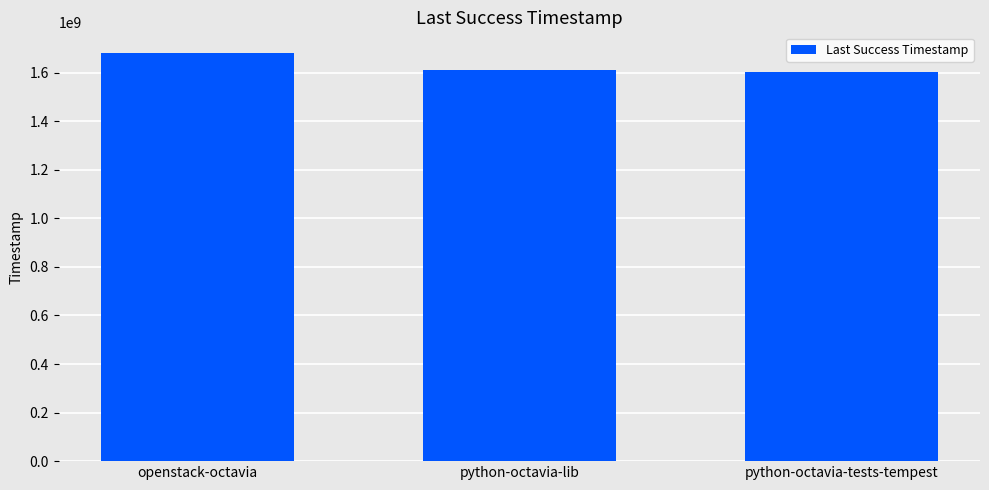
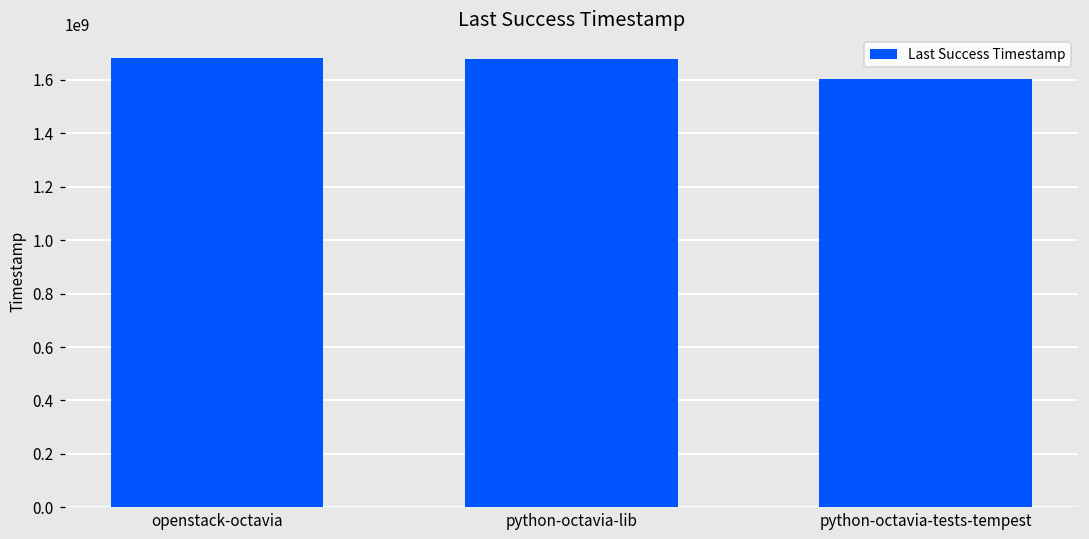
  {
    "openstack-octavia": 1680000000,
-   "python-octavia-lib": 1610000000,
+   "python-octavia-lib": 1680000000,
    "python-octavia-tests-tempest": 1600000000
  }
